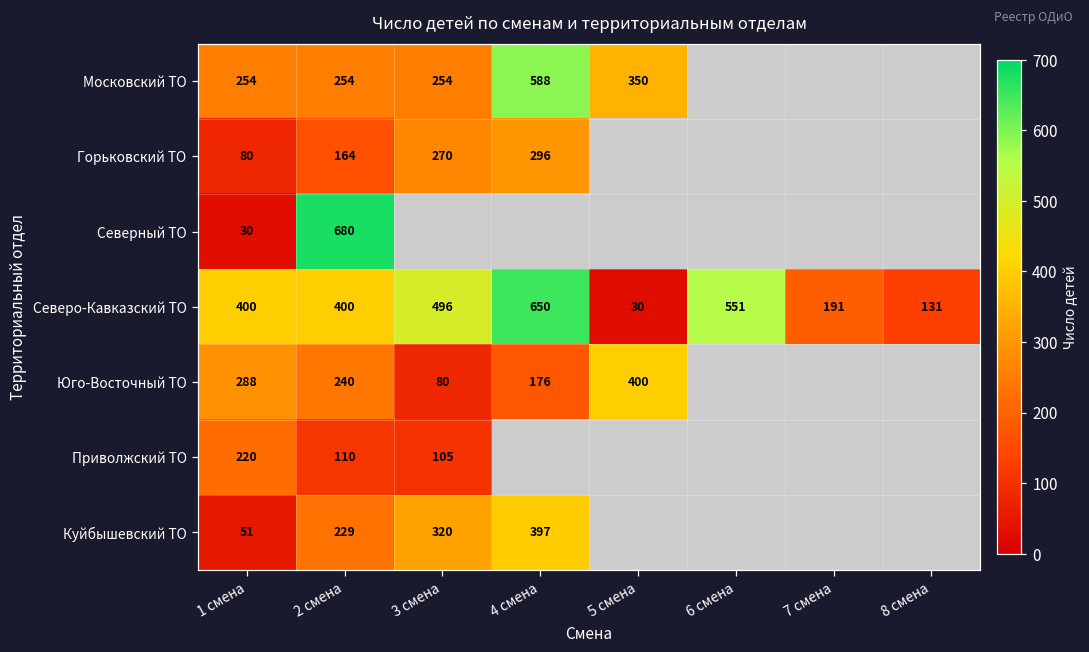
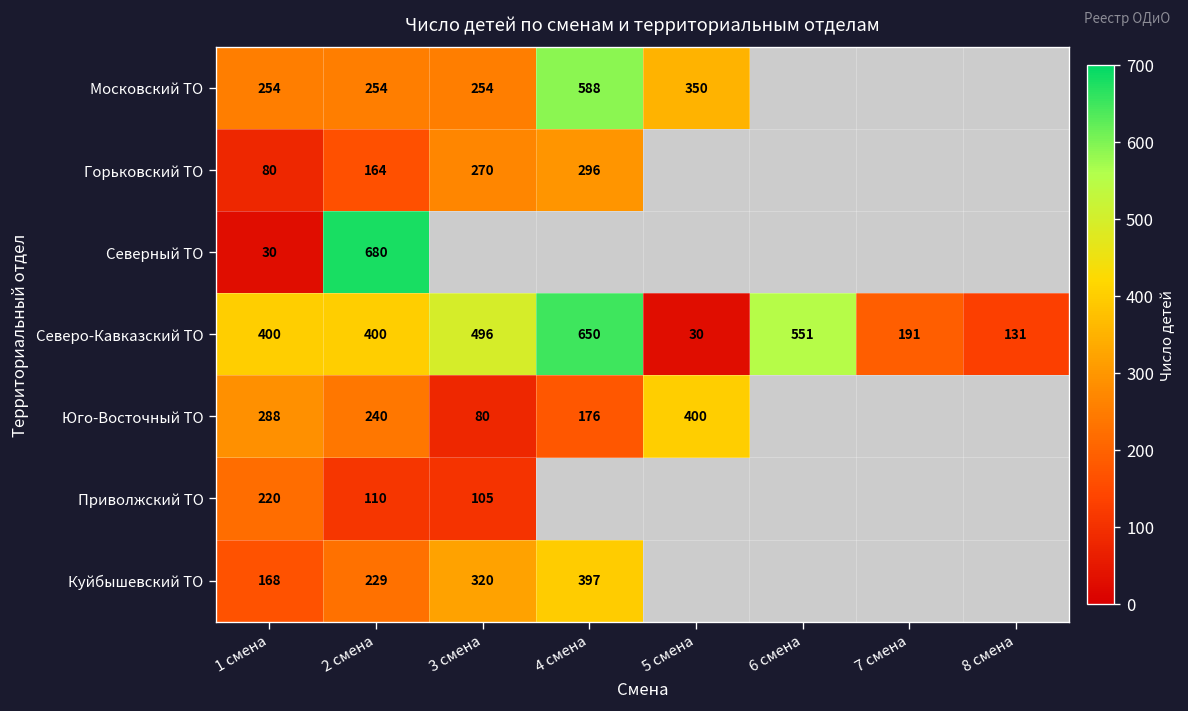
  {
    "Московский ТО": {
      "1 смена": 254,
      "2 смена": 254,
      "3 смена": 254,
      "4 смена": 588,
      "5 смена": 350
    },
    "Горьковский ТО": {
      "1 смена": 80,
      "2 смена": 164,
      "3 смена": 270,
      "4 смена": 296
    },
    "Северный ТО": {
      "1 смена": 30,
      "2 смена": 680
    },
    "Северо-Кавказский ТО": {
      "1 смена": 400,
      "2 смена": 400,
      "3 смена": 496,
      "4 смена": 650,
      "5 смена": 30,
      "6 смена": 551,
      "7 смена": 191,
      "8 смена": 131
    },
    "Юго-Восточный ТО": {
      "1 смена": 288,
      "2 смена": 240,
      "3 смена": 80,
      "4 смена": 176,
      "5 смена": 400
    },
    "Приволжский ТО": {
      "1 смена": 220,
      "2 смена": 110,
      "3 смена": 105
    },
    "Куйбышевский ТО": {
-     "1 смена": 51,
+     "1 смена": 168,
      "2 смена": 229,
      "3 смена": 320,
      "4 смена": 397
    }
  }
